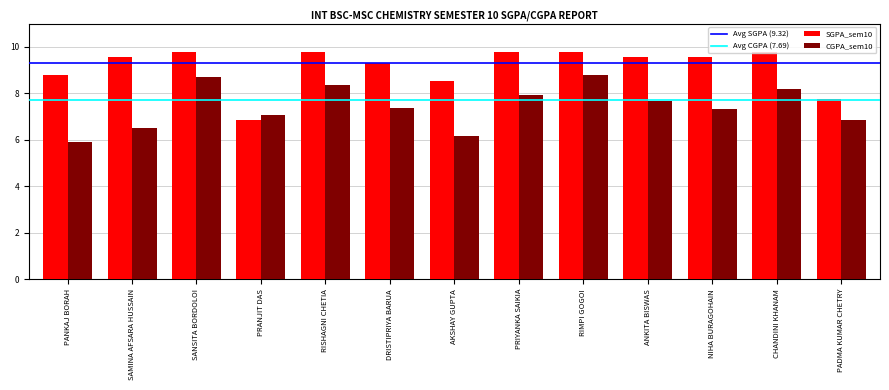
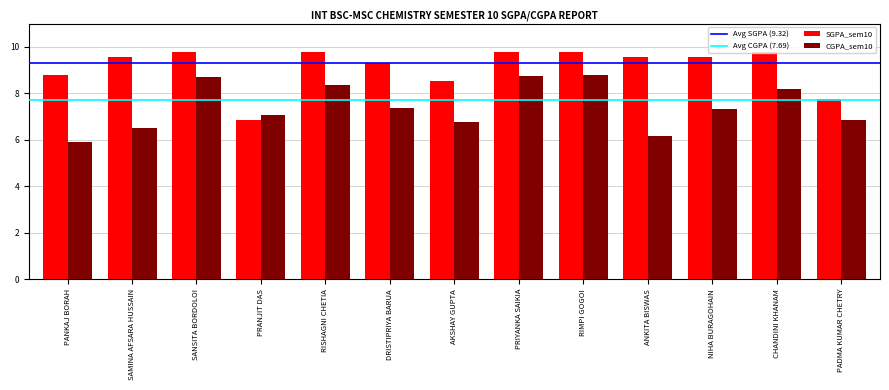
  {
    "SGPA_sem10": {
      "PANKAJ BORAH": 8.8,
      "SAMINA AFSARA HUSSAIN": 9.5,
      "SANSITA BORDOLOI": 9.8,
      "PRANJIT DAS": 6.9,
      "RISHAGNI CHETIA": 9.8,
      "DRISTIPRIYA BARUA": 9.3,
      "AKSHAY GUPTA": 8.5,
      "PRIYANKA SAIKIA": 9.8,
      "RIMPI GOGOI": 9.8,
      "ANKITA BISWAS": 9.5,
      "NIHA BURAGOHAIN": 9.5,
      "PADMA KUMAR CHETRY": 7.8
    },
    "CGPA_sem10": {
      "PANKAJ BORAH": 5.9,
      "SAMINA AFSARA HUSSAIN": 6.5,
      "SANSITA BORDOLOI": 8.7,
      "PRANJIT DAS": 7.1,
      "RISHAGNI CHETIA": 8.4,
      "DRISTIPRIYA BARUA": 7.4,
-     "AKSHAY GUPTA": 6.2,
-     "PRIYANKA SAIKIA": 7.9,
+     "AKSHAY GUPTA": 6.8,
+     "PRIYANKA SAIKIA": 8.8,
      "RIMPI GOGOI": 8.8,
-     "ANKITA BISWAS": 7.7,
+     "ANKITA BISWAS": 6.2,
      "NIHA BURAGOHAIN": 7.3,
      "CHANDINI KHANAM": 8.2,
      "PADMA KUMAR CHETRY": 6.8
    }
  }
